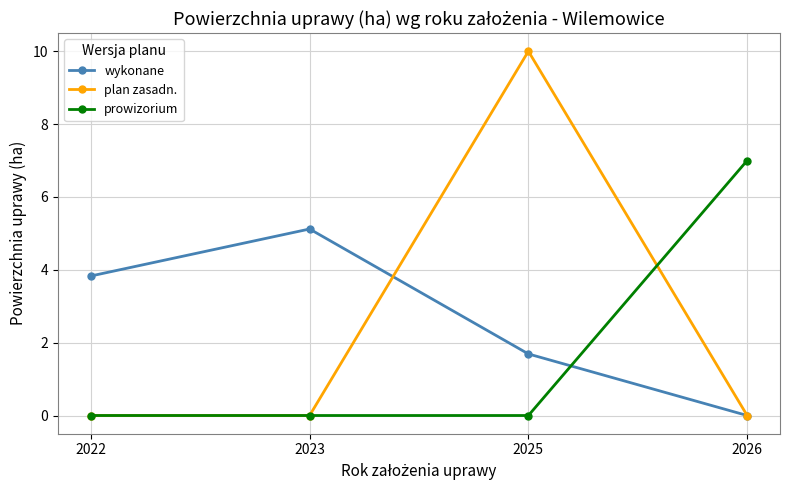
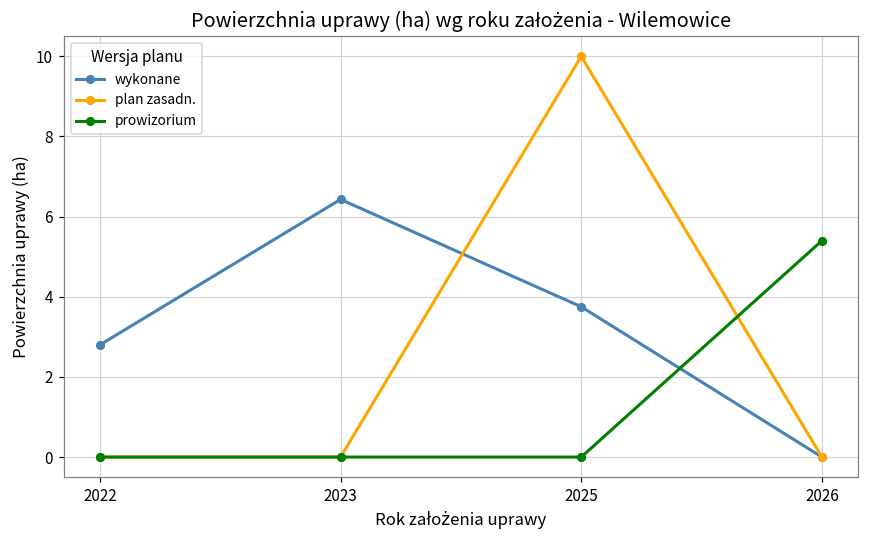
  {
    "wykonane": {
-     "2022": 3.8,
-     "2023": 5.1,
-     "2025": 1.7
+     "2022": 2.8,
+     "2023": 6.4,
+     "2025": 3.8
    },
    "plan zasadn.": {
      "2025": 10.0
    },
    "prowizorium": {
      "2025": 0.0,
-     "2026": 7.0
+     "2026": 5.4
    }
  }
